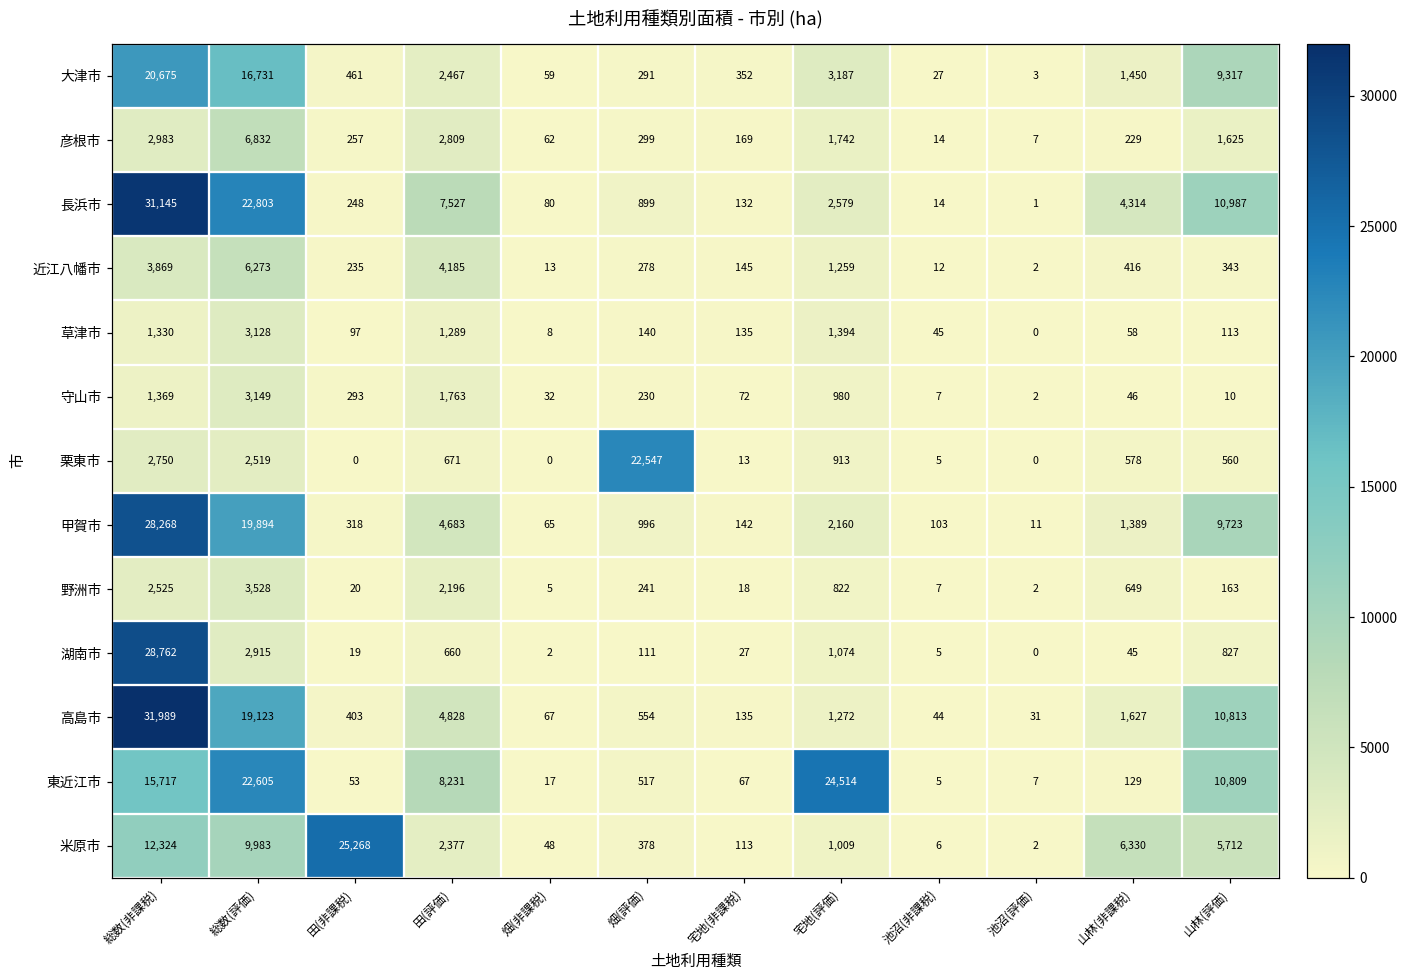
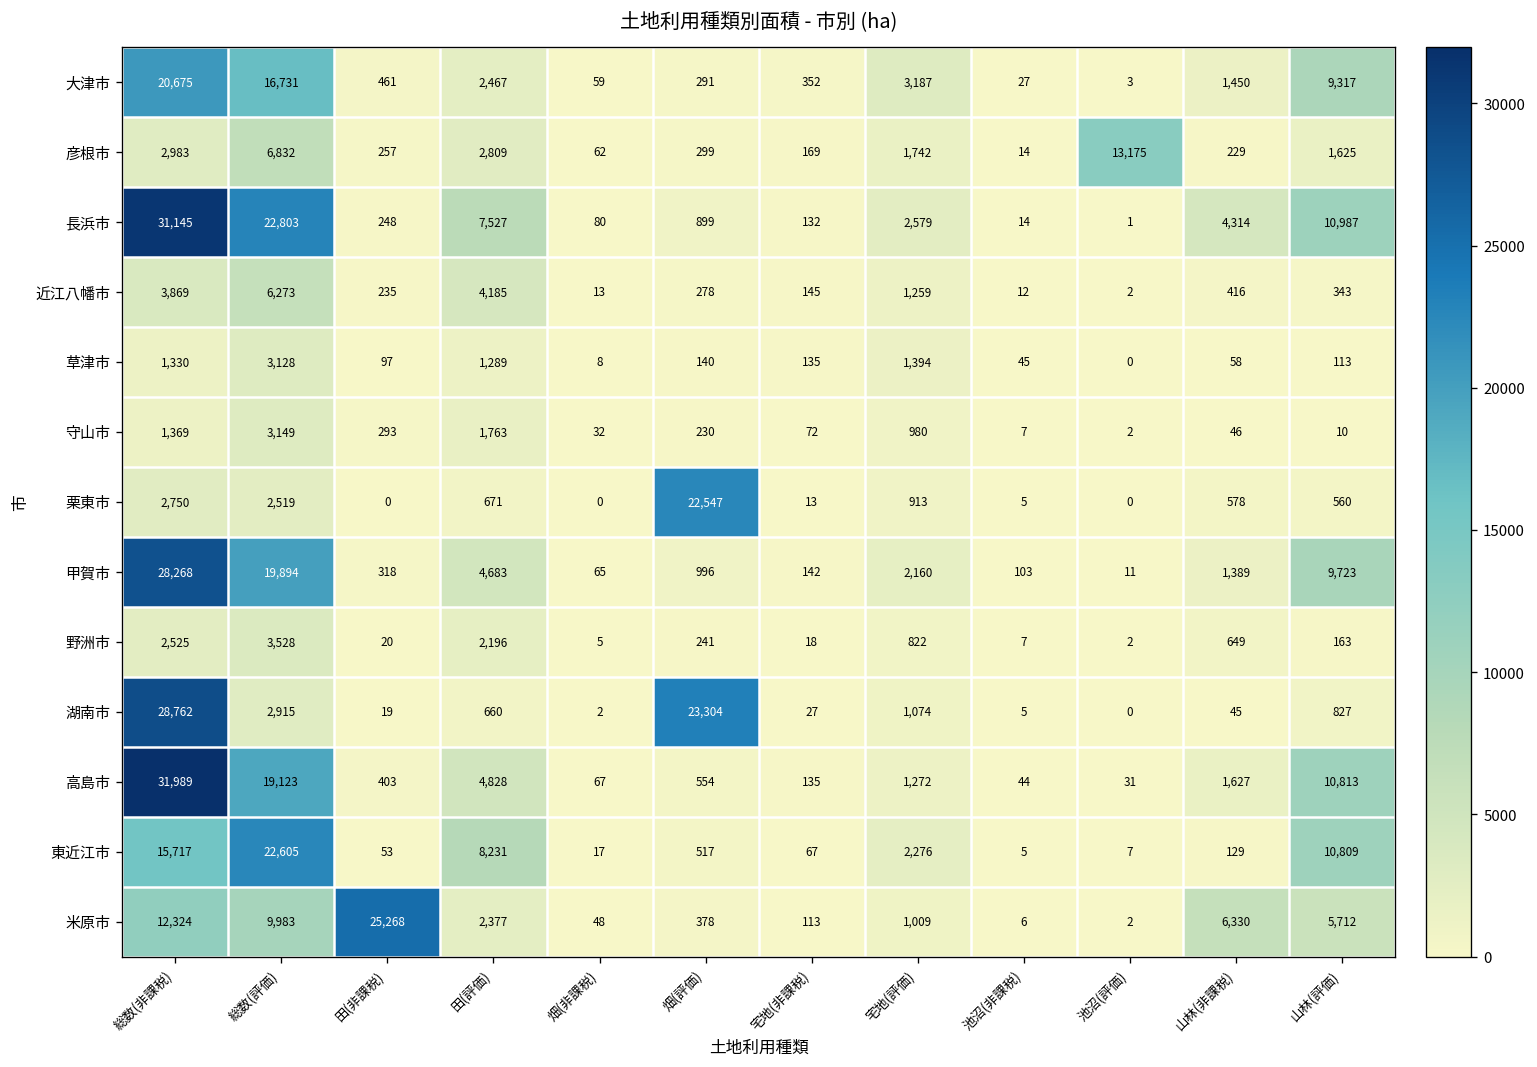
  {
    "大津市": {
      "総数(非課税)": "20,675",
      "総数(評価)": "16,731",
      "田(非課税)": "461",
      "田(評価)": "2,467",
      "畑(非課税)": "59",
      "畑(評価)": "291",
      "宅地(非課税)": "352",
      "宅地(評価)": "3,187",
      "池沼(非課税)": "27",
      "池沼(評価)": "3",
      "山林(非課税)": "1,450",
      "山林(評価)": "9,317"
    },
    "彦根市": {
      "総数(非課税)": "2,983",
      "総数(評価)": "6,832",
      "田(非課税)": "257",
      "田(評価)": "2,809",
      "畑(非課税)": "62",
      "畑(評価)": "299",
      "宅地(非課税)": "169",
      "宅地(評価)": "1,742",
      "池沼(非課税)": "14",
-     "池沼(評価)": "7",
+     "池沼(評価)": "13,175",
      "山林(非課税)": "229",
      "山林(評価)": "1,625"
    },
    "長浜市": {
      "総数(非課税)": "31,145",
      "総数(評価)": "22,803",
      "田(非課税)": "248",
      "田(評価)": "7,527",
      "畑(非課税)": "80",
      "畑(評価)": "899",
      "宅地(非課税)": "132",
      "宅地(評価)": "2,579",
      "池沼(非課税)": "14",
      "池沼(評価)": "1",
      "山林(非課税)": "4,314",
      "山林(評価)": "10,987"
    },
    "近江八幡市": {
      "総数(非課税)": "3,869",
      "総数(評価)": "6,273",
      "田(非課税)": "235",
      "田(評価)": "4,185",
      "畑(非課税)": "13",
      "畑(評価)": "278",
      "宅地(非課税)": "145",
      "宅地(評価)": "1,259",
      "池沼(非課税)": "12",
      "池沼(評価)": "2",
      "山林(非課税)": "416",
      "山林(評価)": "343"
    },
    "草津市": {
      "総数(非課税)": "1,330",
      "総数(評価)": "3,128",
      "田(非課税)": "97",
      "田(評価)": "1,289",
      "畑(非課税)": "8",
      "畑(評価)": "140",
      "宅地(非課税)": "135",
      "宅地(評価)": "1,394",
      "池沼(非課税)": "45",
      "池沼(評価)": "0",
      "山林(非課税)": "58",
      "山林(評価)": "113"
    },
    "守山市": {
      "総数(非課税)": "1,369",
      "総数(評価)": "3,149",
      "田(非課税)": "293",
      "田(評価)": "1,763",
      "畑(非課税)": "32",
      "畑(評価)": "230",
      "宅地(非課税)": "72",
      "宅地(評価)": "980",
      "池沼(非課税)": "7",
      "池沼(評価)": "2",
      "山林(非課税)": "46",
      "山林(評価)": "10"
    },
    "栗東市": {
      "総数(非課税)": "2,750",
      "総数(評価)": "2,519",
      "田(非課税)": "0",
      "田(評価)": "671",
      "畑(非課税)": "0",
      "畑(評価)": "22,547",
      "宅地(非課税)": "13",
      "宅地(評価)": "913",
      "池沼(非課税)": "5",
      "池沼(評価)": "0",
      "山林(非課税)": "578",
      "山林(評価)": "560"
    },
    "甲賀市": {
      "総数(非課税)": "28,268",
      "総数(評価)": "19,894",
      "田(非課税)": "318",
      "田(評価)": "4,683",
      "畑(非課税)": "65",
      "畑(評価)": "996",
      "宅地(非課税)": "142",
      "宅地(評価)": "2,160",
      "池沼(非課税)": "103",
      "池沼(評価)": "11",
      "山林(非課税)": "1,389",
      "山林(評価)": "9,723"
    },
    "野洲市": {
      "総数(非課税)": "2,525",
      "総数(評価)": "3,528",
      "田(非課税)": "20",
      "田(評価)": "2,196",
      "畑(非課税)": "5",
      "畑(評価)": "241",
      "宅地(非課税)": "18",
      "宅地(評価)": "822",
      "池沼(非課税)": "7",
      "池沼(評価)": "2",
      "山林(非課税)": "649",
      "山林(評価)": "163"
    },
    "湖南市": {
      "総数(非課税)": "28,762",
      "総数(評価)": "2,915",
      "田(非課税)": "19",
      "田(評価)": "660",
      "畑(非課税)": "2",
-     "畑(評価)": "111",
+     "畑(評価)": "23,304",
      "宅地(非課税)": "27",
      "宅地(評価)": "1,074",
      "池沼(非課税)": "5",
      "池沼(評価)": "0",
      "山林(非課税)": "45",
      "山林(評価)": "827"
    },
    "高島市": {
      "総数(非課税)": "31,989",
      "総数(評価)": "19,123",
      "田(非課税)": "403",
      "田(評価)": "4,828",
      "畑(非課税)": "67",
      "畑(評価)": "554",
      "宅地(非課税)": "135",
      "宅地(評価)": "1,272",
      "池沼(非課税)": "44",
      "池沼(評価)": "31",
      "山林(非課税)": "1,627",
      "山林(評価)": "10,813"
    },
    "東近江市": {
      "総数(非課税)": "15,717",
      "総数(評価)": "22,605",
      "田(非課税)": "53",
      "田(評価)": "8,231",
      "畑(非課税)": "17",
      "畑(評価)": "517",
      "宅地(非課税)": "67",
-     "宅地(評価)": "24,514",
+     "宅地(評価)": "2,276",
      "池沼(非課税)": "5",
      "池沼(評価)": "7",
      "山林(非課税)": "129",
      "山林(評価)": "10,809"
    },
    "米原市": {
      "総数(非課税)": "12,324",
      "総数(評価)": "9,983",
      "田(非課税)": "25,268",
      "田(評価)": "2,377",
      "畑(非課税)": "48",
      "畑(評価)": "378",
      "宅地(非課税)": "113",
      "宅地(評価)": "1,009",
      "池沼(非課税)": "6",
      "池沼(評価)": "2",
      "山林(非課税)": "6,330",
      "山林(評価)": "5,712"
    }
  }
